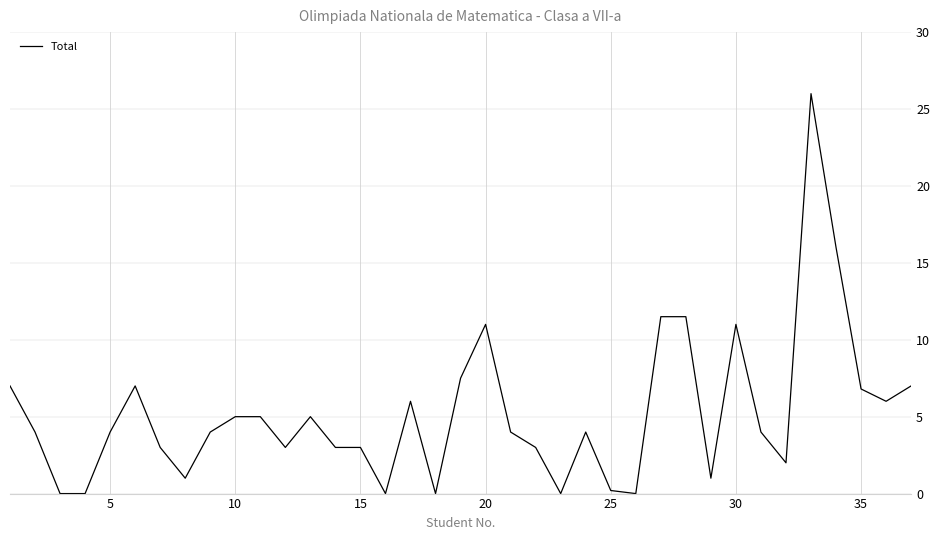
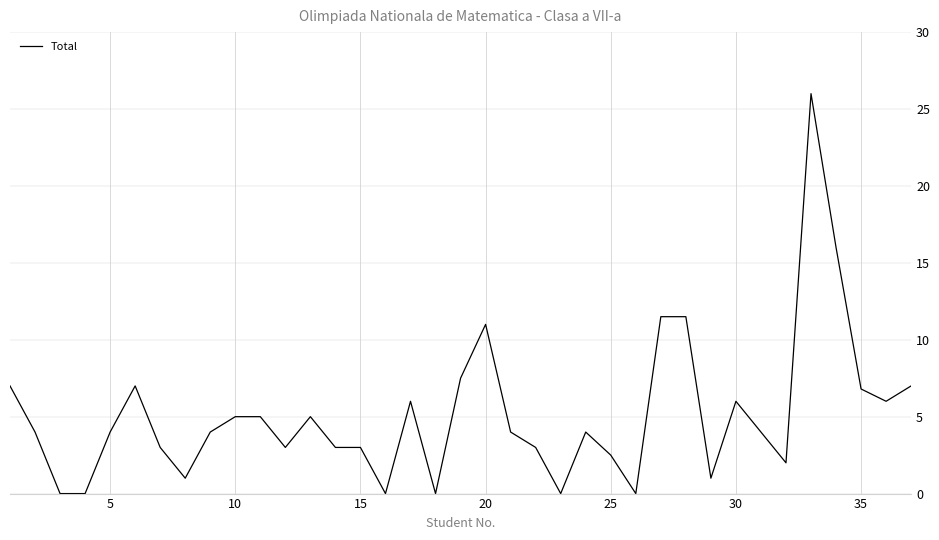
  {
    "5": 4.0,
    "10": 5.0,
    "15": 3.0,
    "20": 11.0,
-   "25": 0.2,
-   "30": 11,
+   "25": 2.5,
+   "30": 6,
    "35": 6.8
  }
